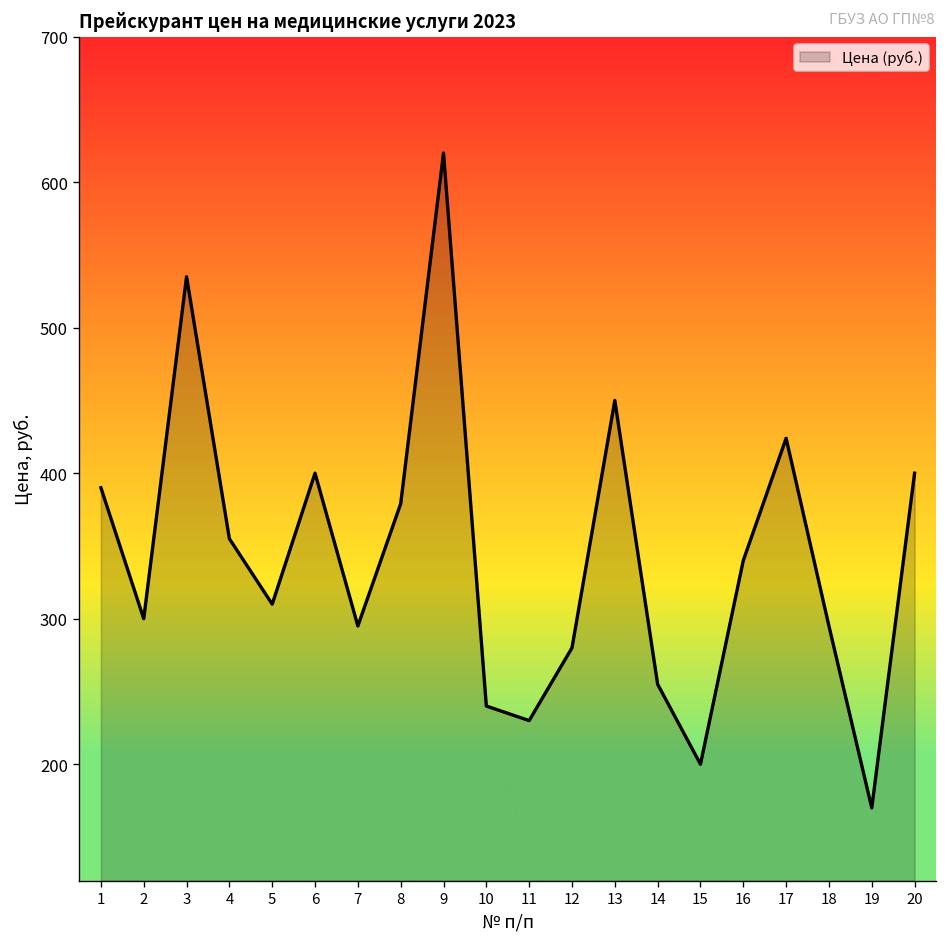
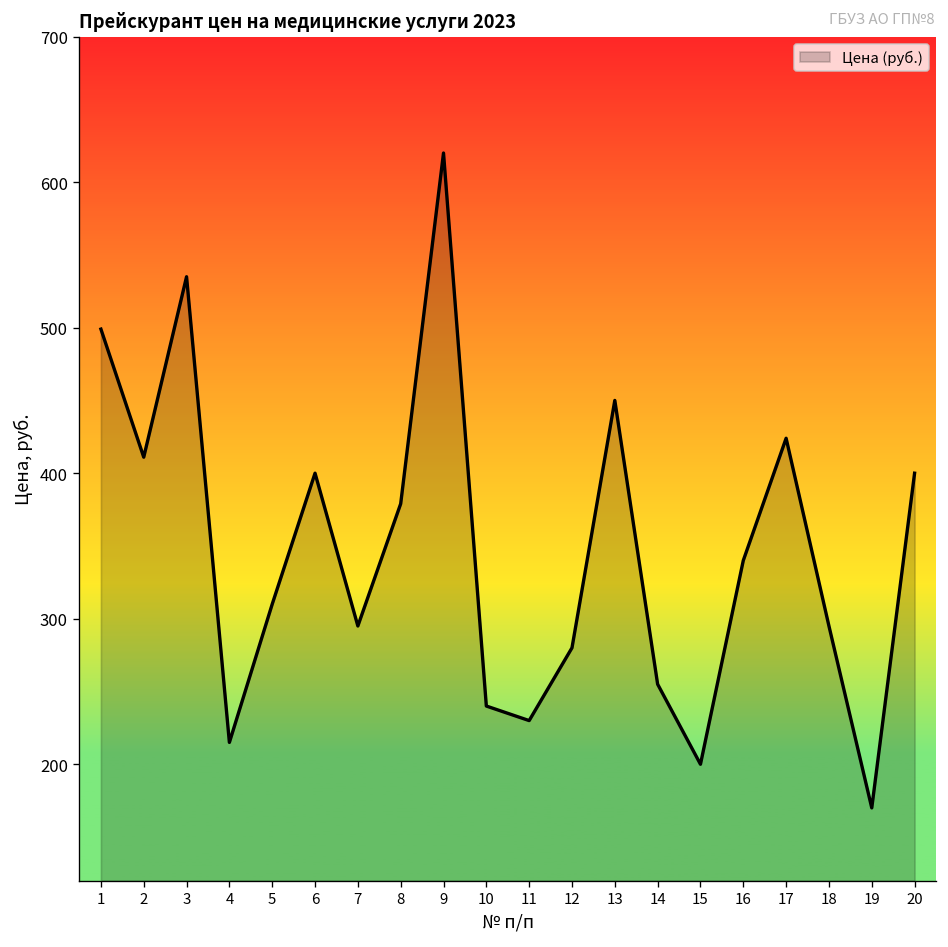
  {
-   "1": 390,
-   "2": 300,
+   "1": 499,
+   "2": 411,
    "3": 535,
-   "4": 355,
+   "4": 215,
    "5": 310,
    "6": 400,
    "7": 295,
    "8": 379,
    "9": 620,
    "10": 240,
    "11": 230,
    "12": 280,
    "13": 450,
    "14": 255,
    "15": 200,
    "16": 340,
    "17": 424,
    "18": 295,
    "19": 170,
    "20": 400
  }
